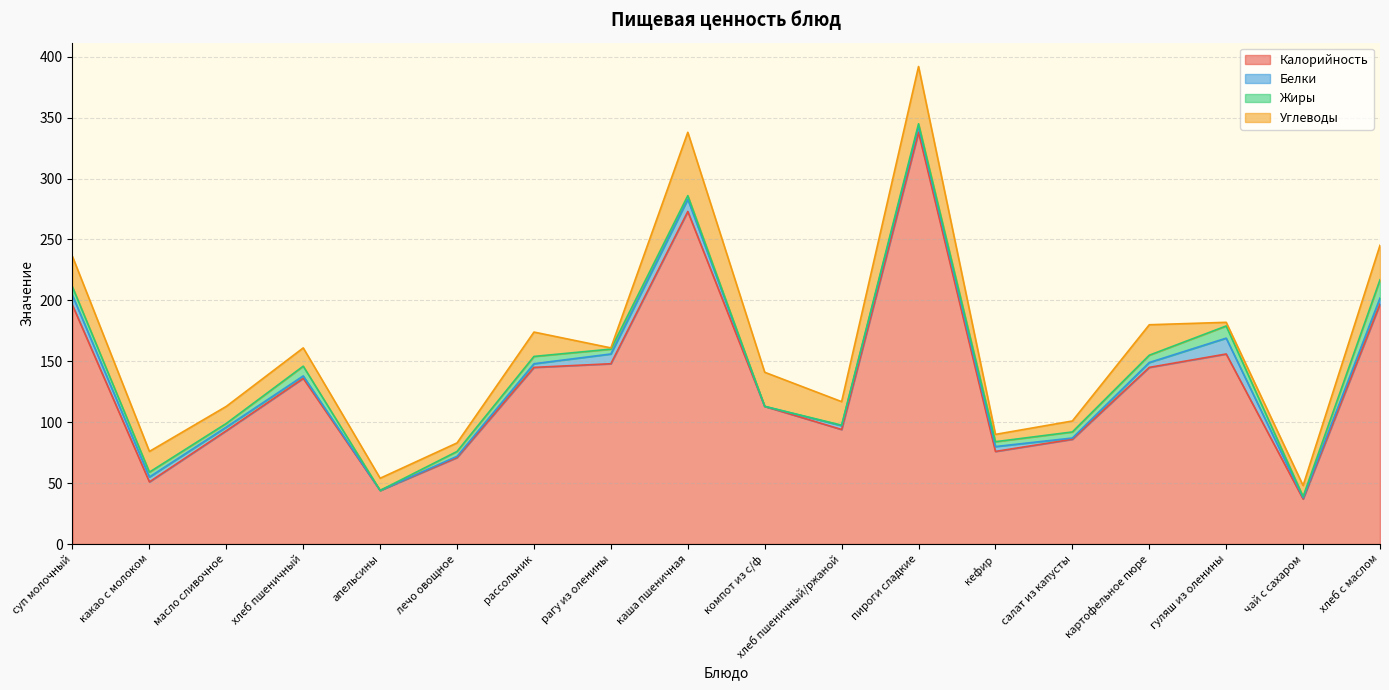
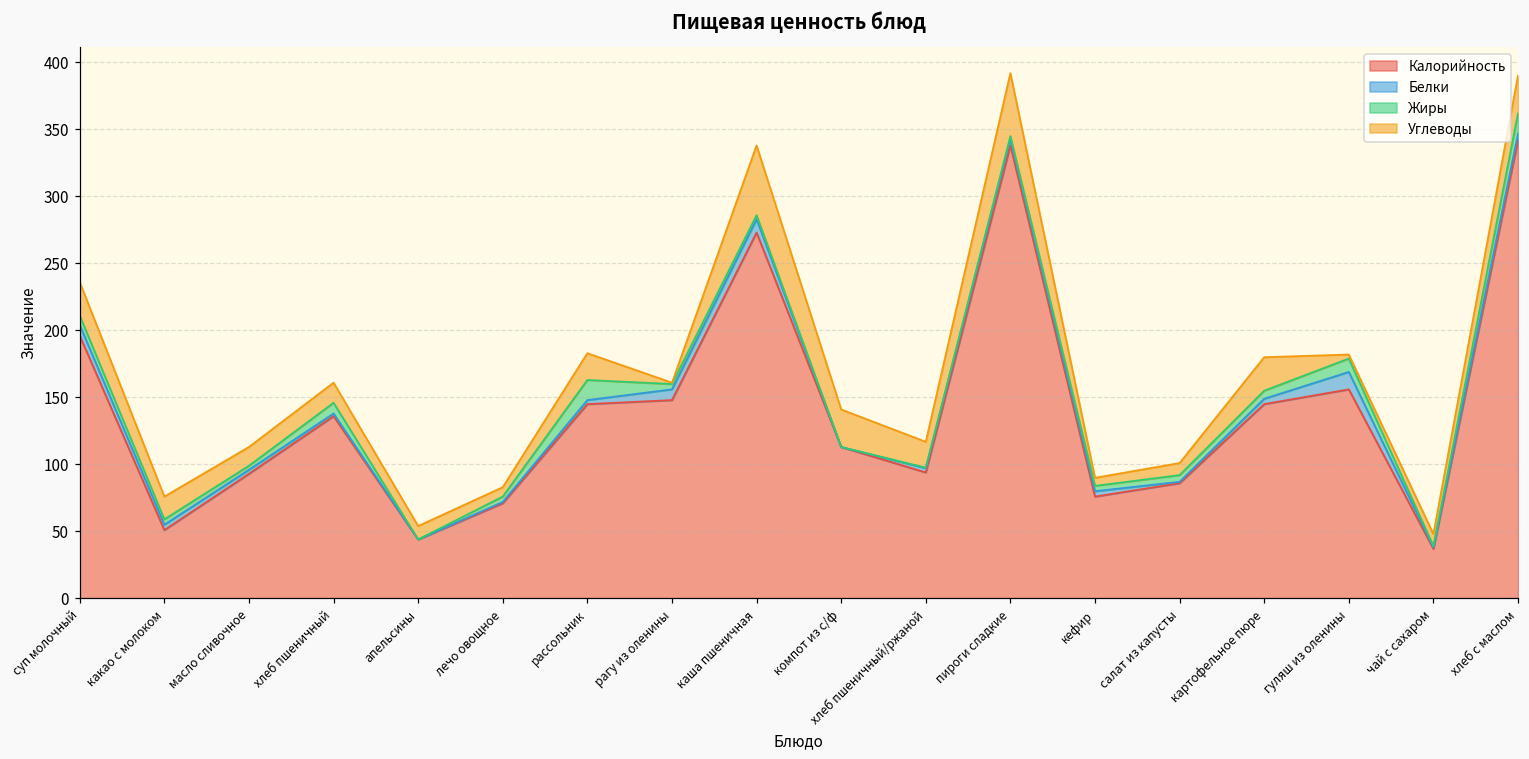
  {
    "Калорийность": {
      "суп молочный": 196,
      "какао с молоком": 51,
      "масло сливочное": 93,
      "рассольник": 145,
      "рагу из оленины": 148,
      "каша пшеничная": 273,
      "хлеб пшеничный/ржаной": 94,
      "пироги сладкие": 338,
      "кефир": 76,
      "картофельное пюре": 145,
      "гуляш из оленины": 156,
-     "хлеб с маслом": 197
+     "хлеб с маслом": 342
    },
    "Белки": {
      "суп молочный": 8,
      "какао с молоком": 4,
      "масло сливочное": 3,
      "рассольник": 3,
      "рагу из оленины": 8,
      "каша пшеничная": 10,
      "кефир": 4,
      "картофельное пюре": 4,
      "гуляш из оленины": 13,
      "хлеб с маслом": 5
    },
    "Жиры": {
      "суп молочный": 7,
      "какао с молоком": 4,
      "масло сливочное": 3,
      "хлеб пшеничный": 8,
      "лечо овощное": 4,
-     "рассольник": 6,
+     "рассольник": 15,
      "каша пшеничная": 3,
      "кефир": 4,
      "салат из капусты": 5,
      "картофельное пюре": 6,
      "гуляш из оленины": 10,
      "хлеб с маслом": 15
    },
    "Углеводы": {
      "суп молочный": 25,
      "какао с молоком": 17,
      "масло сливочное": 14,
      "хлеб пшеничный": 15,
      "апельсины": 10,
      "лечо овощное": 7,
      "рассольник": 20,
      "каша пшеничная": 52,
      "компот из с/ф": 28,
      "хлеб пшеничный/ржаной": 19,
      "пироги сладкие": 47,
      "кефир": 6,
      "салат из капусты": 9,
      "картофельное пюре": 25,
      "гуляш из оленины": 3,
      "чай с сахаром": 9,
      "хлеб с маслом": 28
    }
  }
